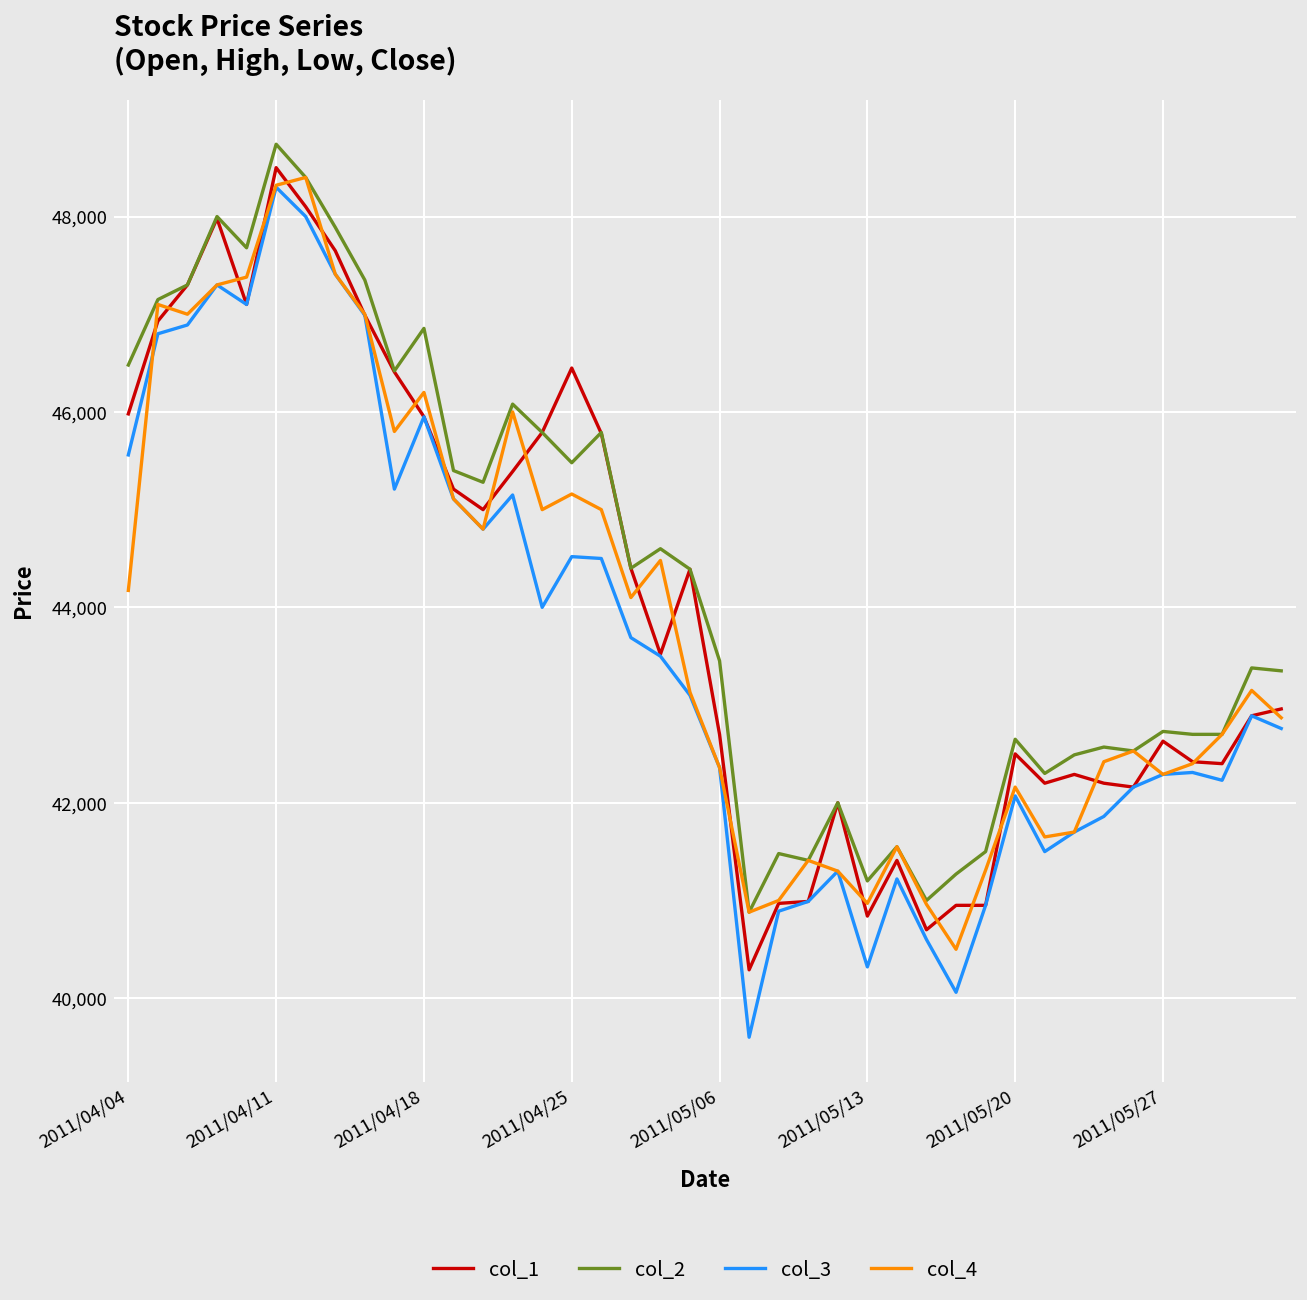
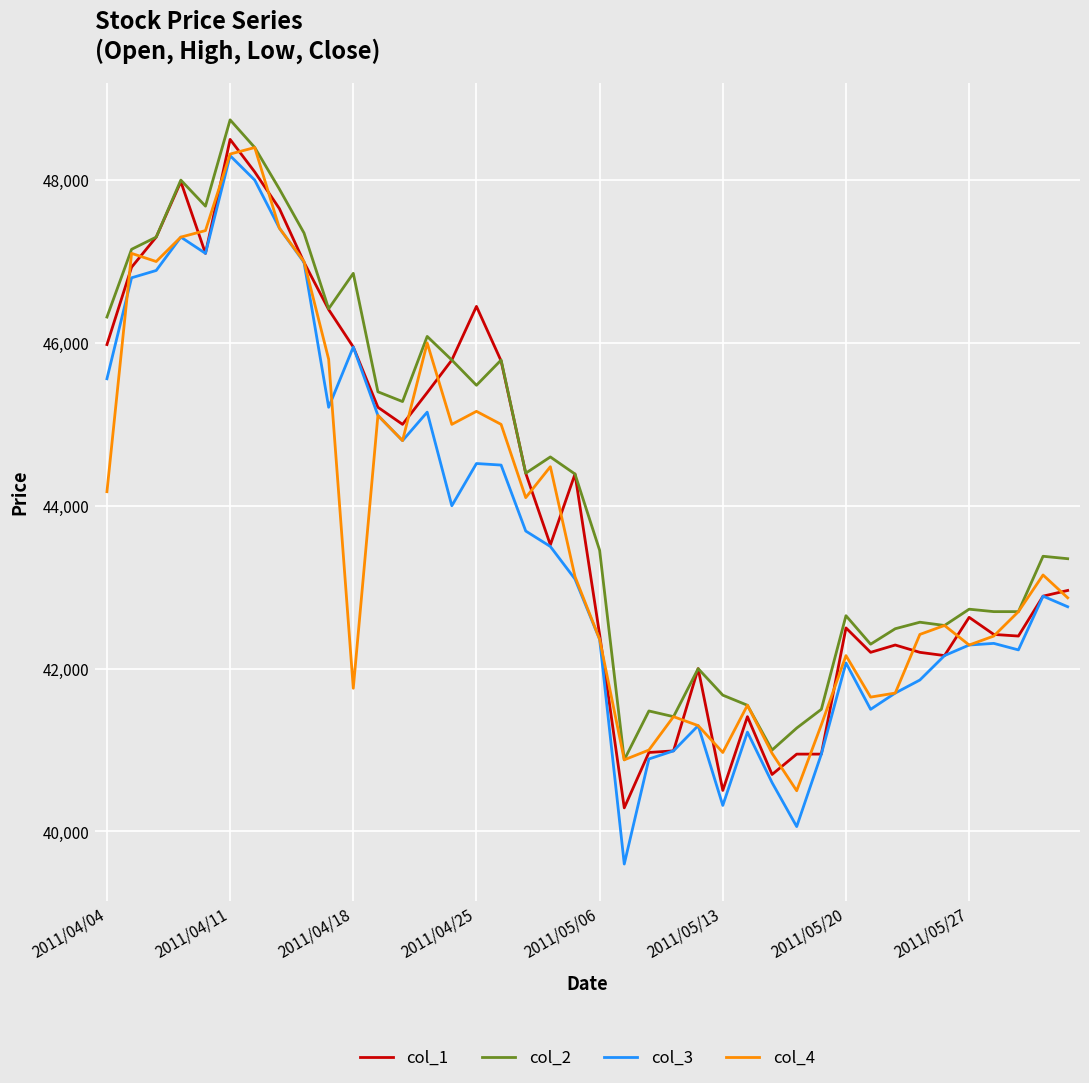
  {
    "col_1": {
      "2011/04/04": "46,000",
      "2011/04/11": "48,500",
      "2011/04/25": "46,400",
-     "2011/05/06": "42,700",
-     "2011/05/13": "40,800",
+     "2011/05/06": "42,400",
+     "2011/05/13": "40,500",
      "2011/05/20": "42,500",
      "2011/05/27": "42,600"
    },
    "col_2": {
-     "2011/04/04": "46,500",
+     "2011/04/04": "46,300",
      "2011/04/11": "48,700",
      "2011/04/18": "46,900",
      "2011/04/25": "45,500",
      "2011/05/06": "43,500",
-     "2011/05/13": "41,200",
+     "2011/05/13": "41,700",
      "2011/05/20": "42,700",
      "2011/05/27": "42,700"
    },
    "col_3": {
      "2011/04/04": "45,600",
      "2011/04/25": "44,500",
      "2011/05/13": "40,300",
      "2011/05/20": "42,100"
    },
    "col_4": {
      "2011/04/04": "44,200",
-     "2011/04/18": "46,200",
+     "2011/04/18": "41,800",
      "2011/04/25": "45,200",
      "2011/05/13": "41,000",
      "2011/05/20": "42,200"
    }
  }
